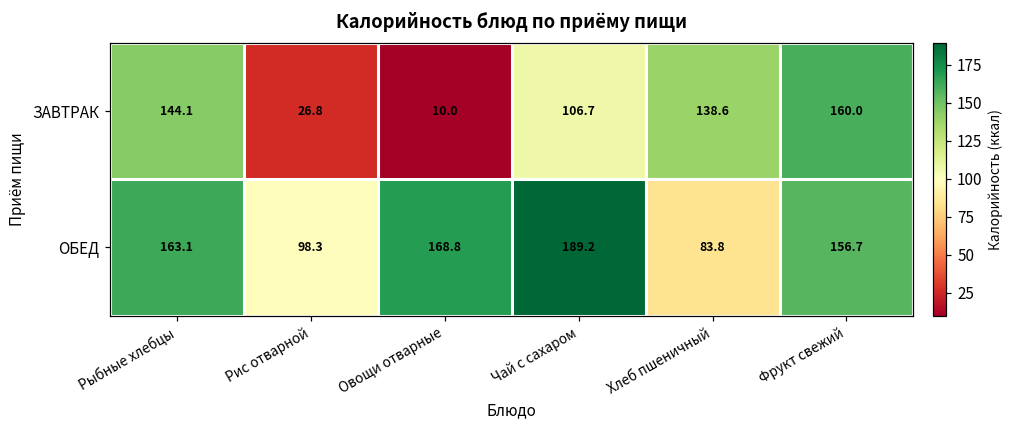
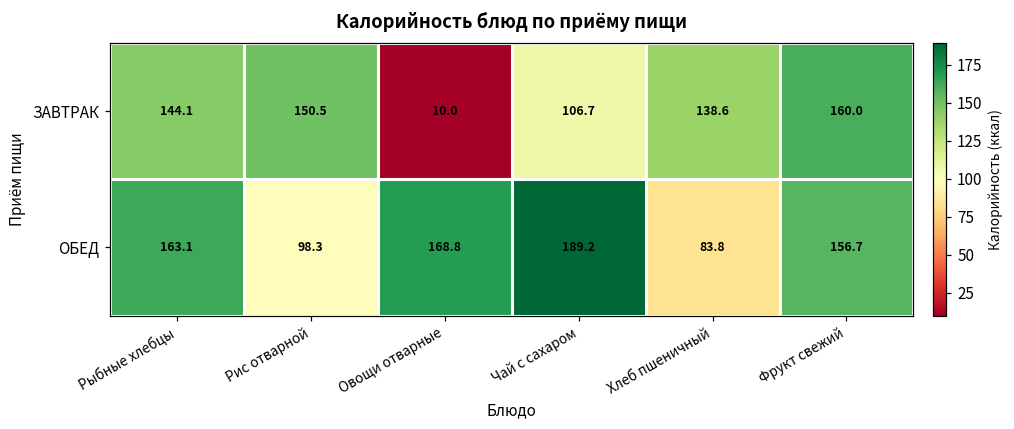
  {
    "ЗАВТРАК": {
      "Рыбные хлебцы": 144.1,
-     "Рис отварной": 26.8,
+     "Рис отварной": 150.5,
      "Овощи отварные": 10.0,
      "Чай с сахаром": 106.7,
      "Хлеб пшеничный": 138.6,
      "Фрукт свежий": 160.0
    },
    "ОБЕД": {
      "Рыбные хлебцы": 163.1,
      "Рис отварной": 98.3,
      "Овощи отварные": 168.8,
      "Чай с сахаром": 189.2,
      "Хлеб пшеничный": 83.8,
      "Фрукт свежий": 156.7
    }
  }
